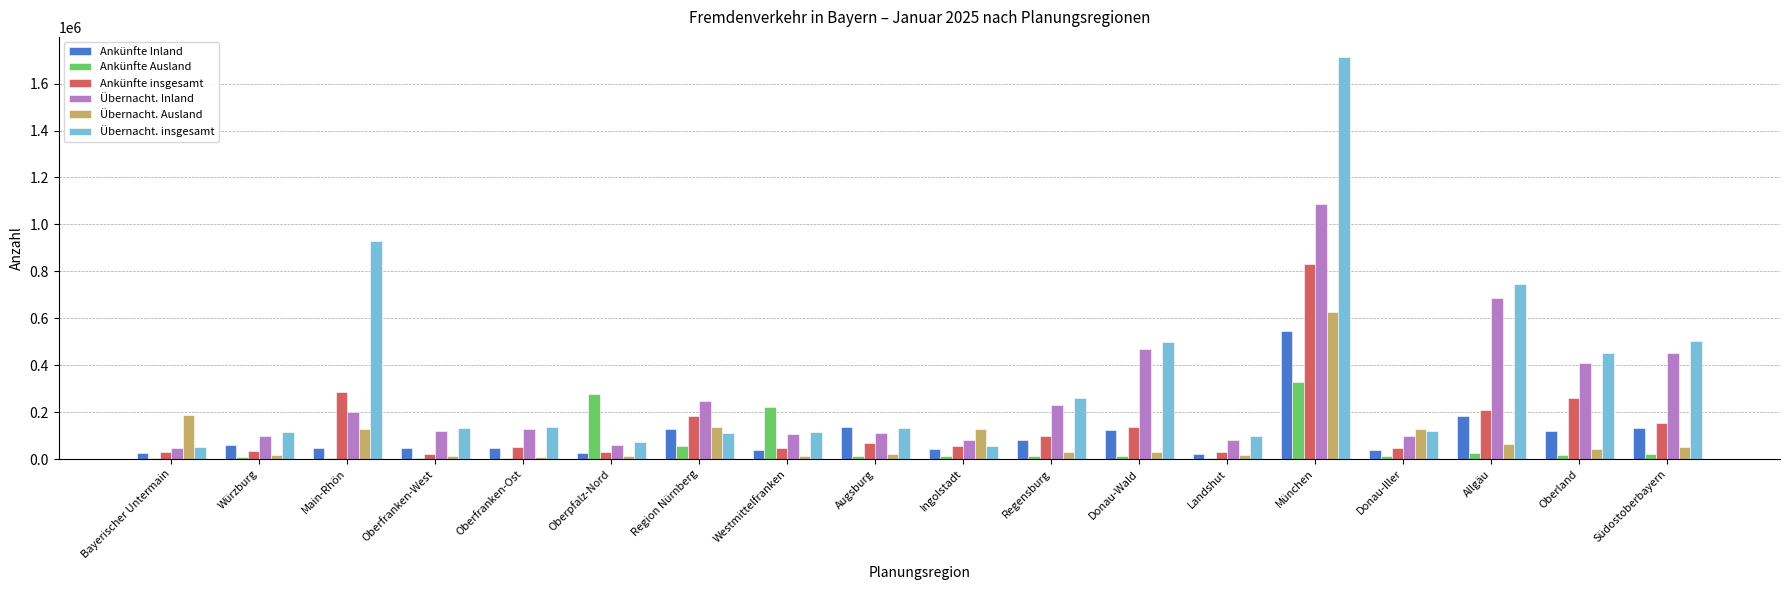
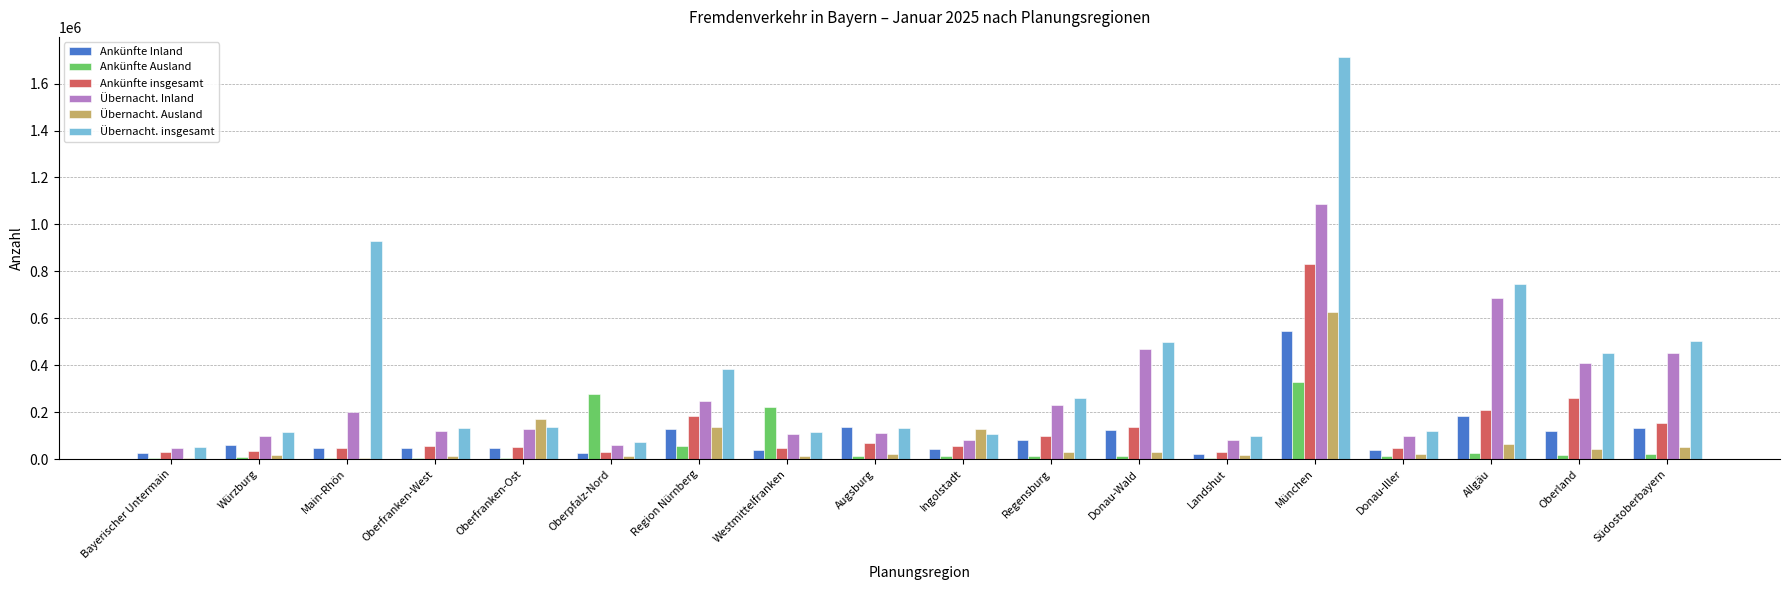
  {
    "Ankünfte Inland": {
      "Bayerischer Untermain": 20000,
      "Würzburg": 60000,
      "Main-Rhön": 50000,
      "Oberfranken-West": 50000,
      "Oberfranken-Ost": 50000,
      "Oberpfalz-Nord": 20000,
      "Region Nürnberg": 130000,
      "Westmittelfranken": 40000,
      "Augsburg": 140000,
      "Ingolstadt": 40000,
      "Regensburg": 80000,
      "Donau-Wald": 120000,
      "Landshut": 20000,
      "München": 550000,
      "Donau-Iller": 40000,
      "Allgäu": 180000,
      "Oberland": 120000,
      "Südostoberbayern": 130000
    },
    "Ankünfte Ausland": {
      "Oberpfalz-Nord": 280000,
      "Region Nürnberg": 60000,
      "Westmittelfranken": 220000,
      "Augsburg": 10000,
      "Ingolstadt": 10000,
      "Regensburg": 10000,
      "Donau-Wald": 10000,
      "München": 330000,
      "Donau-Iller": 10000,
      "Allgäu": 30000,
      "Oberland": 20000,
      "Südostoberbayern": 20000
    },
    "Ankünfte insgesamt": {
      "Bayerischer Untermain": 30000,
      "Würzburg": 30000,
-     "Main-Rhön": 290000,
-     "Oberfranken-West": 20000,
+     "Main-Rhön": 50000,
+     "Oberfranken-West": 60000,
      "Oberfranken-Ost": 50000,
      "Oberpfalz-Nord": 30000,
      "Region Nürnberg": 180000,
      "Westmittelfranken": 50000,
      "Augsburg": 70000,
      "Ingolstadt": 60000,
      "Regensburg": 100000,
      "Donau-Wald": 140000,
      "Landshut": 30000,
      "München": 830000,
      "Donau-Iller": 50000,
      "Allgäu": 210000,
      "Oberland": 260000,
      "Südostoberbayern": 150000
    },
    "Übernacht. Inland": {
      "Bayerischer Untermain": 50000,
      "Würzburg": 100000,
      "Main-Rhön": 200000,
      "Oberfranken-West": 120000,
      "Oberfranken-Ost": 130000,
      "Oberpfalz-Nord": 60000,
      "Region Nürnberg": 250000,
      "Westmittelfranken": 100000,
      "Augsburg": 110000,
      "Ingolstadt": 80000,
      "Regensburg": 230000,
      "Donau-Wald": 470000,
      "Landshut": 80000,
      "München": 1090000,
      "Donau-Iller": 100000,
      "Allgäu": 680000,
      "Oberland": 410000,
      "Südostoberbayern": 450000
    },
    "Übernacht. Ausland": {
-     "Bayerischer Untermain": 190000,
+     "Bayerischer Untermain": 10000,
      "Würzburg": 20000,
-     "Main-Rhön": 130000,
+     "Main-Rhön": 10000,
      "Oberfranken-West": 10000,
-     "Oberfranken-Ost": 10000,
+     "Oberfranken-Ost": 170000,
      "Oberpfalz-Nord": 10000,
      "Region Nürnberg": 140000,
      "Westmittelfranken": 10000,
      "Augsburg": 20000,
      "Ingolstadt": 130000,
      "Regensburg": 30000,
      "Donau-Wald": 30000,
      "Landshut": 20000,
      "München": 620000,
-     "Donau-Iller": 130000,
+     "Donau-Iller": 20000,
      "Allgäu": 60000,
      "Oberland": 40000,
      "Südostoberbayern": 50000
    },
    "Übernacht. insgesamt": {
      "Bayerischer Untermain": 50000,
      "Würzburg": 120000,
      "Main-Rhön": 930000,
      "Oberfranken-West": 130000,
      "Oberfranken-Ost": 140000,
      "Oberpfalz-Nord": 70000,
-     "Region Nürnberg": 110000,
+     "Region Nürnberg": 390000,
      "Westmittelfranken": 120000,
      "Augsburg": 130000,
-     "Ingolstadt": 50000,
+     "Ingolstadt": 100000,
      "Regensburg": 260000,
      "Donau-Wald": 500000,
      "Landshut": 100000,
      "München": 1710000,
      "Donau-Iller": 120000,
      "Allgäu": 750000,
      "Oberland": 450000,
      "Südostoberbayern": 510000
    }
  }
